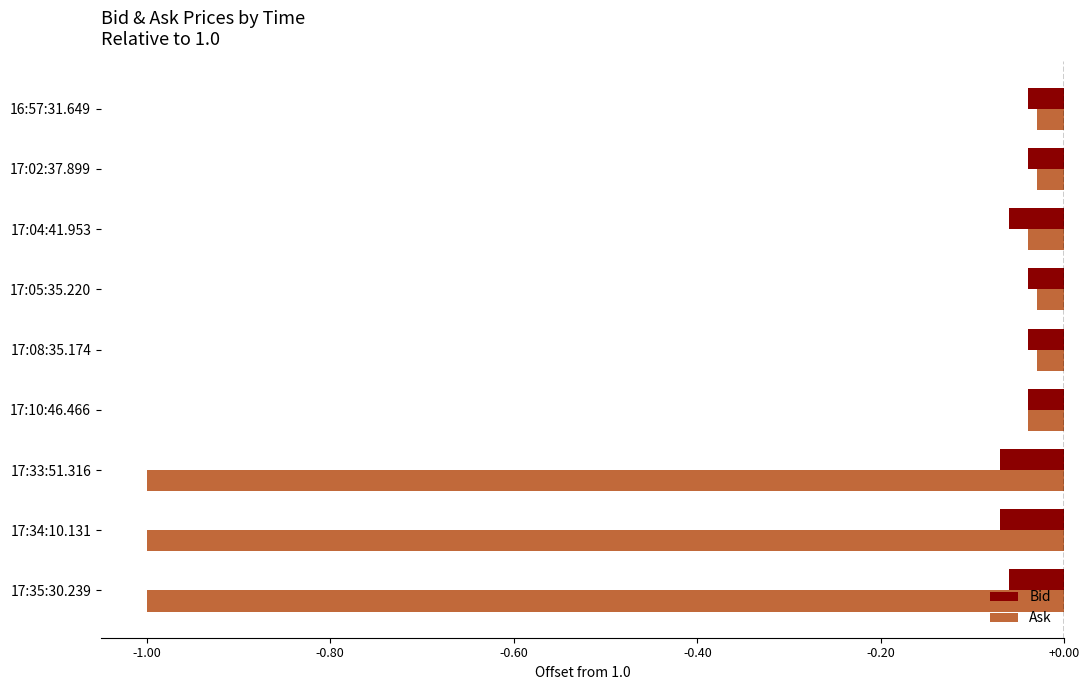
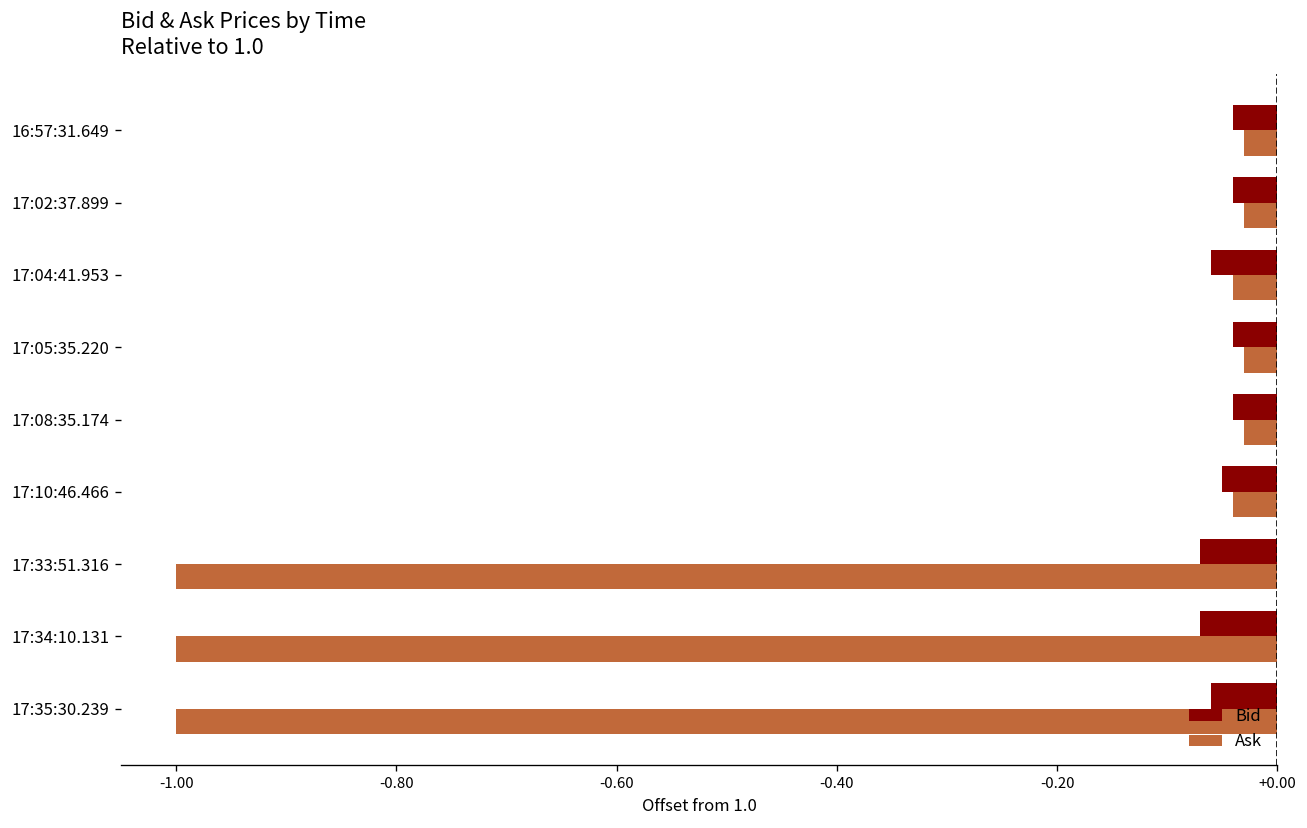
  {
    "Bid": {
      "16:57:31.649": -0.04,
      "17:02:37.899": -0.04,
      "17:04:41.953": -0.06,
      "17:05:35.220": -0.04,
      "17:08:35.174": -0.04,
-     "17:10:46.466": -0.04,
+     "17:10:46.466": -0.05,
      "17:33:51.316": -0.07,
      "17:34:10.131": -0.07,
      "17:35:30.239": -0.06
    },
    "Ask": {
      "16:57:31.649": -0.03,
      "17:02:37.899": -0.03,
      "17:04:41.953": -0.04,
      "17:05:35.220": -0.03,
      "17:08:35.174": -0.03,
      "17:10:46.466": -0.04,
      "17:33:51.316": -1.00,
      "17:34:10.131": -1.00,
      "17:35:30.239": -1.00
    }
  }
